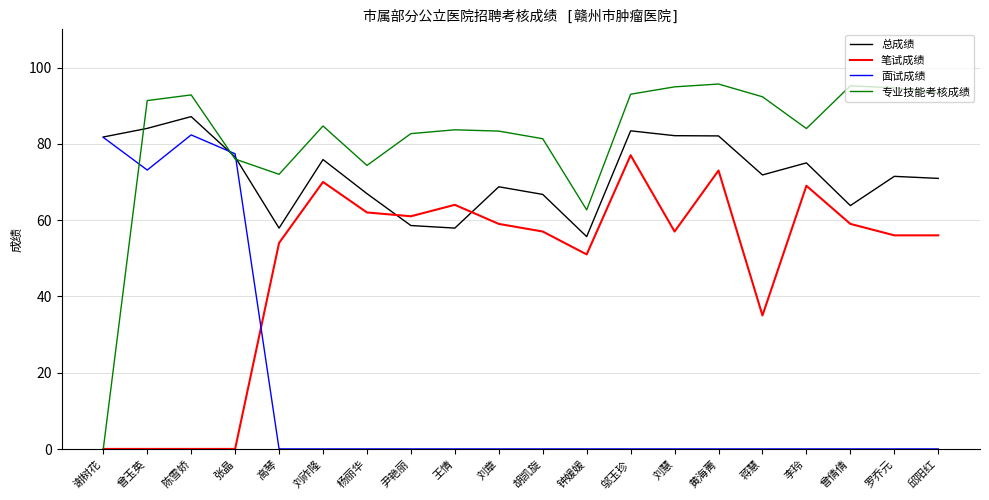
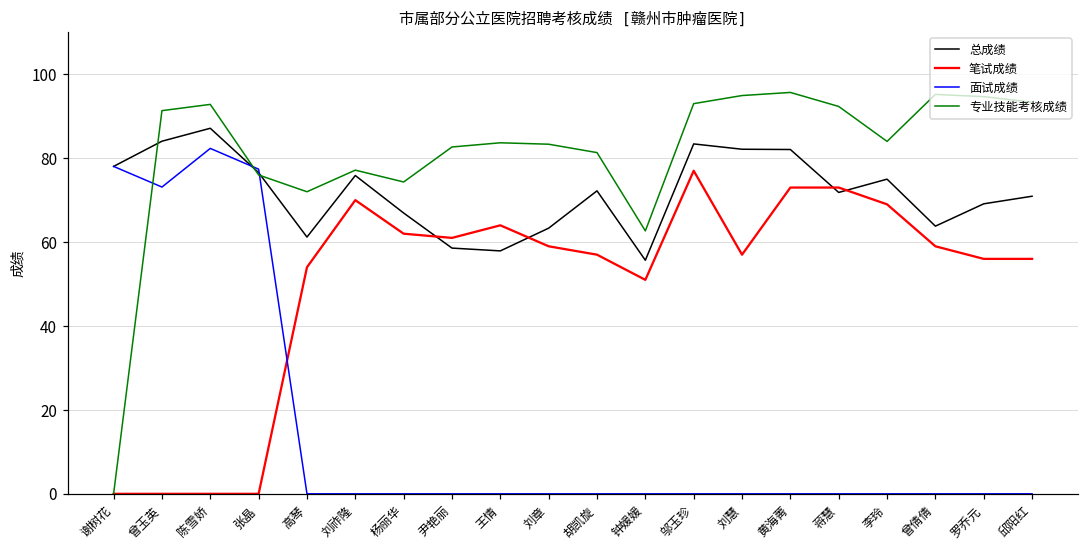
  {
    "总成绩": {
-     "谢树花": 82,
+     "谢树花": 78,
      "曾玉英": 84,
      "陈雪娇": 87,
-     "高琴": 58,
+     "高琴": 61,
      "刘祚隆": 76,
      "杨丽华": 67,
      "尹艳丽": 59,
      "王情": 58,
-     "刘章": 69,
-     "胡凯旋": 67,
+     "刘章": 63,
+     "胡凯旋": 72,
      "钟媛媛": 56,
      "邬玉珍": 83,
      "刘慧": 82,
      "黄海菁": 82,
      "蒋慧": 72,
      "李玲": 75,
      "曾倩倩": 64,
-     "罗乔元": 71,
+     "罗乔元": 69,
      "邱阳红": 71
    },
    "笔试成绩": {
      "曾玉英": 0,
      "陈雪娇": 0,
      "张晶": 0,
      "高琴": 54,
      "刘祚隆": 70,
      "杨丽华": 62,
      "尹艳丽": 61,
      "王情": 64,
      "刘章": 59,
      "胡凯旋": 57,
      "钟媛媛": 51,
      "邬玉珍": 77,
      "刘慧": 57,
      "黄海菁": 73,
-     "蒋慧": 35,
+     "蒋慧": 73,
      "李玲": 69,
      "曾倩倩": 59,
      "罗乔元": 56,
      "邱阳红": 56
    },
    "面试成绩": {
-     "谢树花": 82,
+     "谢树花": 78,
      "曾玉英": 73,
      "陈雪娇": 82,
      "张晶": 77,
      "高琴": 0,
      "刘祚隆": 0,
      "杨丽华": 0,
      "尹艳丽": 0,
      "王情": 0,
      "刘章": 0,
      "胡凯旋": 0,
      "钟媛媛": 0,
      "邬玉珍": 0,
      "刘慧": 0,
      "黄海菁": 0,
      "蒋慧": 0,
      "李玲": 0,
      "曾倩倩": 0,
      "罗乔元": 0,
      "邱阳红": 0
    },
    "专业技能考核成绩": {
      "曾玉英": 91,
      "陈雪娇": 93,
      "高琴": 72,
-     "刘祚隆": 85,
+     "刘祚隆": 77,
      "杨丽华": 74,
      "尹艳丽": 83,
      "王情": 84,
      "刘章": 83,
      "胡凯旋": 81,
      "钟媛媛": 63,
      "邬玉珍": 93,
      "刘慧": 95,
      "黄海菁": 96,
      "蒋慧": 92,
      "李玲": 84
    }
  }
